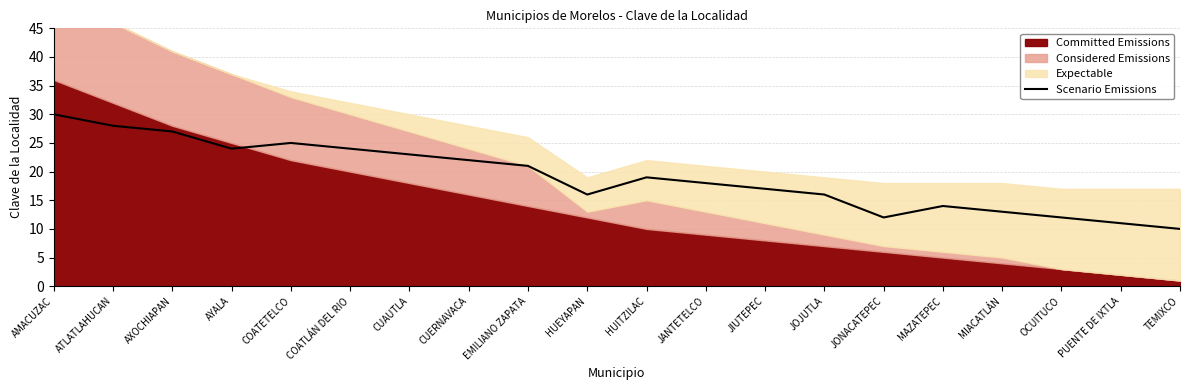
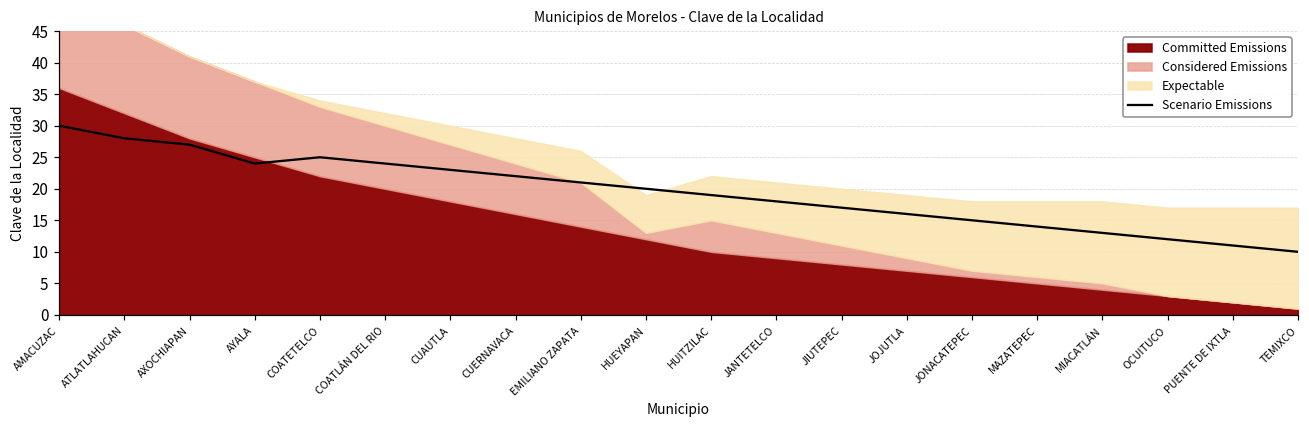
  {
    "Scenario Emissions": {
      "AMACUZAC": 30,
      "ATLATLAHUCAN": 28,
      "AXOCHIAPAN": 27,
      "AYALA": 24,
      "COATETELCO": 25,
      "COATLÁN DEL RIO": 24,
      "CUAUTLA": 23,
      "CUERNAVACA": 22,
-     "HUEYAPAN": 16,
+     "HUEYAPAN": 20,
      "HUITZILAC": 19,
      "JANTETELCO": 18,
      "JIUTEPEC": 17,
      "JOJUTLA": 16,
-     "JONACATEPEC": 12,
+     "JONACATEPEC": 15,
      "MAZATEPEC": 14,
      "MIACATLÁN": 13,
      "OCUITUCO": 12,
      "PUENTE DE IXTLA": 11,
      "TEMIXCO": 10
    },
    "Committed Emissions": {
      "AMACUZAC": 36,
      "ATLATLAHUCAN": 32,
      "AXOCHIAPAN": 28,
      "AYALA": 25,
      "COATETELCO": 22,
      "COATLÁN DEL RIO": 20,
      "CUAUTLA": 18,
      "CUERNAVACA": 16,
      "EMILIANO ZAPATA": 14,
      "HUEYAPAN": 12,
      "HUITZILAC": 10,
      "JANTETELCO": 9,
      "JIUTEPEC": 8,
      "JOJUTLA": 7,
      "JONACATEPEC": 6,
      "MAZATEPEC": 5,
      "MIACATLÁN": 4
    },
    "Considered Emissions": {
      "COATETELCO": 11,
      "COATLÁN DEL RIO": 10,
      "CUAUTLA": 9,
      "CUERNAVACA": 8,
      "HUEYAPAN": 1,
      "HUITZILAC": 5,
      "JANTETELCO": 4,
      "JIUTEPEC": 3,
      "JOJUTLA": 2,
      "JONACATEPEC": 1,
      "MAZATEPEC": 1,
      "MIACATLÁN": 1
    },
    "Expectable": {
      "COATETELCO": 1,
      "COATLÁN DEL RIO": 2,
      "CUAUTLA": 3,
      "CUERNAVACA": 4,
      "EMILIANO ZAPATA": 5,
      "HUEYAPAN": 6,
      "HUITZILAC": 7,
      "JANTETELCO": 8,
      "JIUTEPEC": 9,
      "JOJUTLA": 10,
      "JONACATEPEC": 11,
      "MAZATEPEC": 12,
      "MIACATLÁN": 13,
      "OCUITUCO": 14,
      "PUENTE DE IXTLA": 15,
      "TEMIXCO": 16
    }
  }
